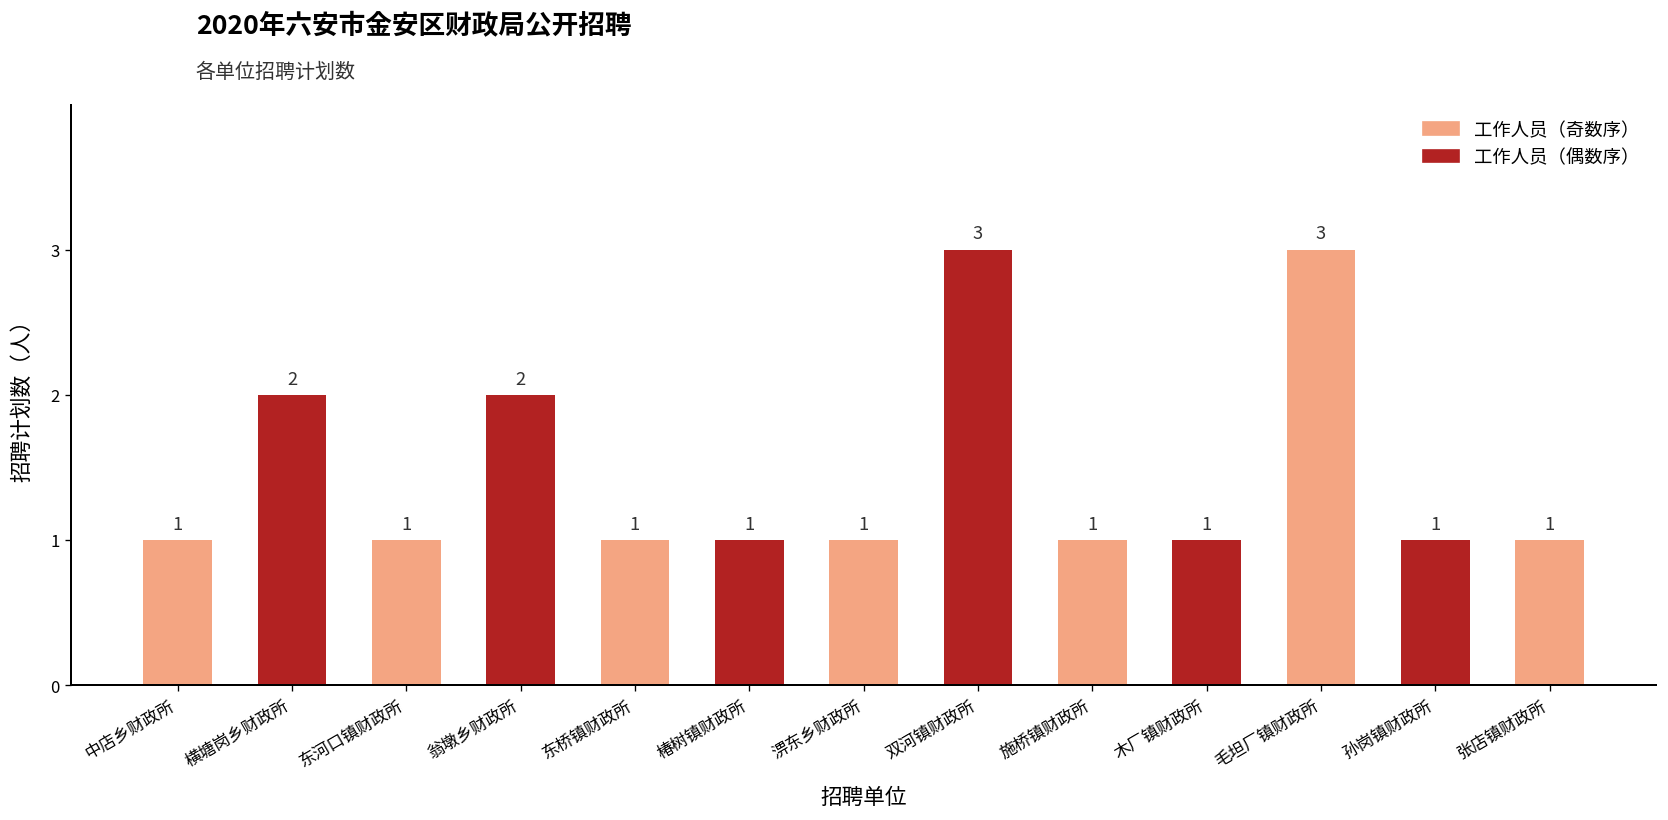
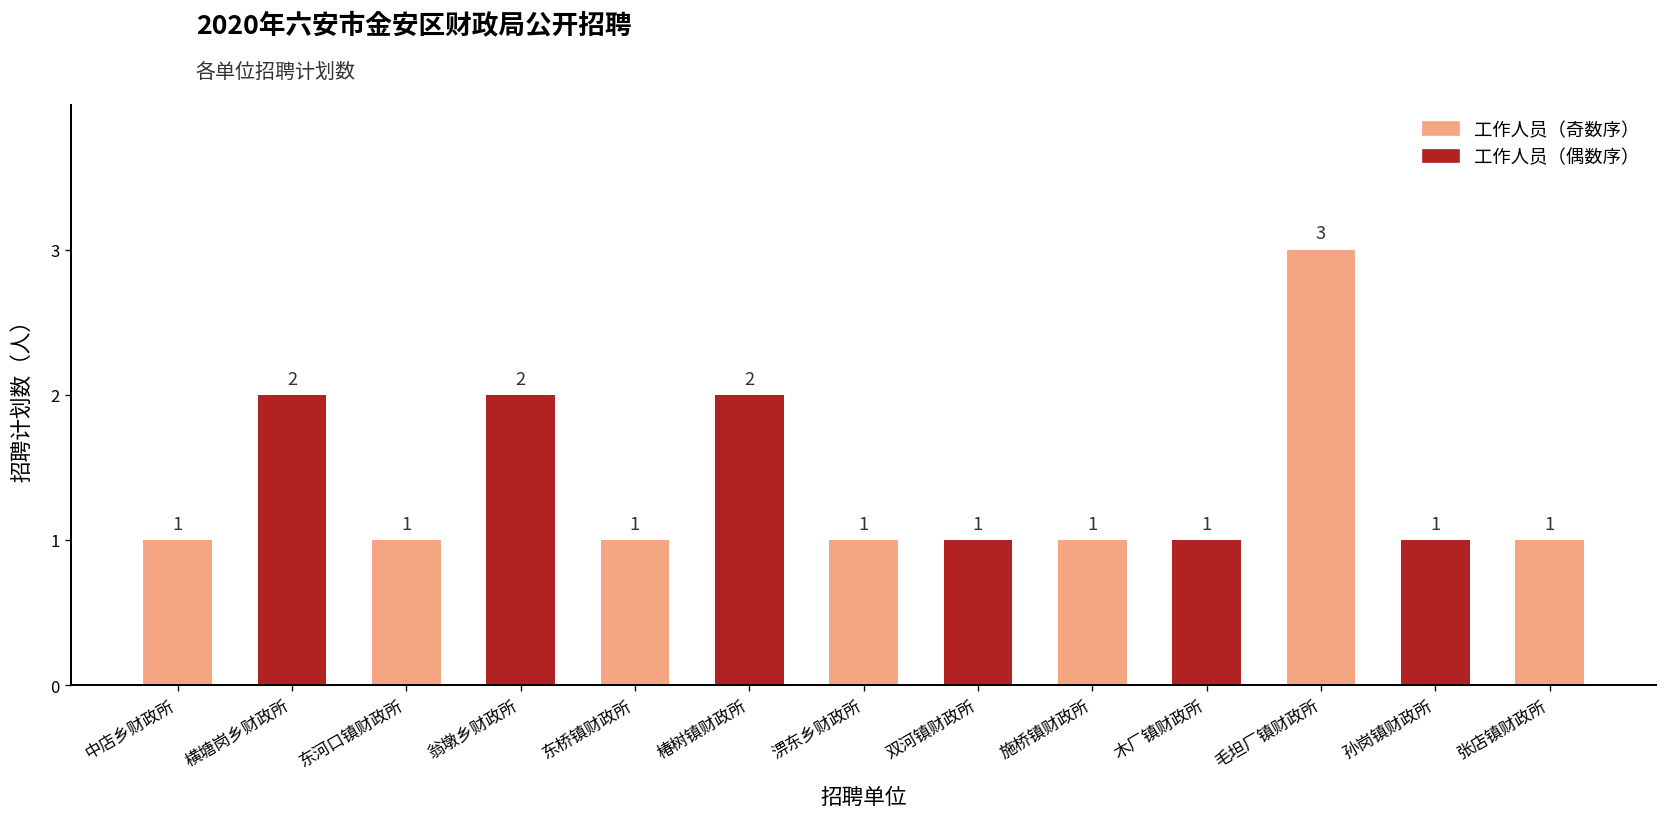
  {
    "中店乡财政所": 1,
    "横塘岗乡财政所": 2,
    "东河口镇财政所": 1,
    "翁墩乡财政所": 2,
    "东桥镇财政所": 1,
-   "椿树镇财政所": 1,
+   "椿树镇财政所": 2,
    "淠东乡财政所": 1,
-   "双河镇财政所": 3,
+   "双河镇财政所": 1,
    "施桥镇财政所": 1,
    "木厂镇财政所": 1,
    "毛坦厂镇财政所": 3,
    "孙岗镇财政所": 1,
    "张店镇财政所": 1
  }
